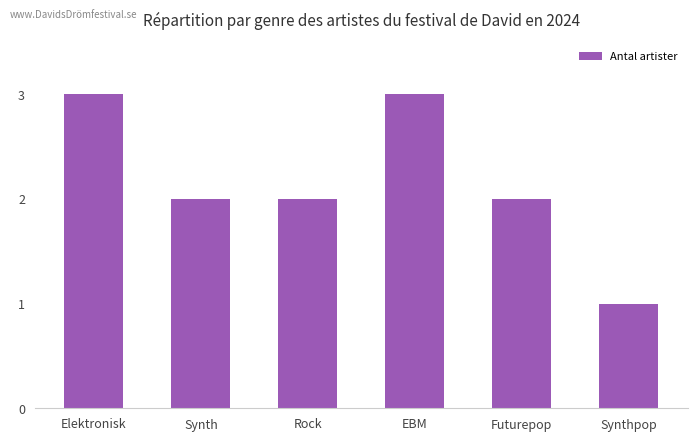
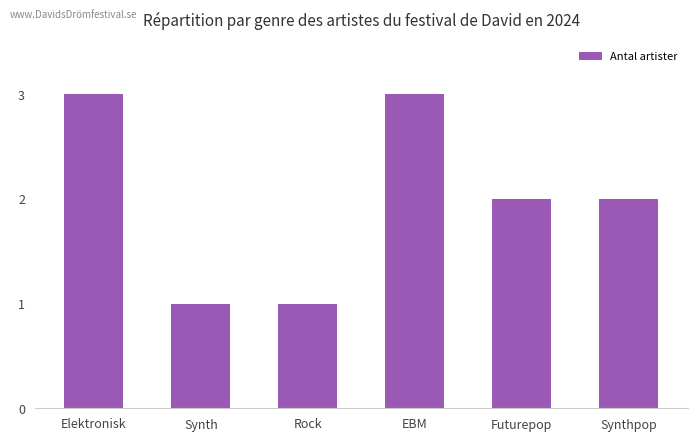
  {
    "Elektronisk": 3,
-   "Synth": 2,
-   "Rock": 2,
+   "Synth": 1,
+   "Rock": 1,
    "EBM": 3,
    "Futurepop": 2,
-   "Synthpop": 1
+   "Synthpop": 2
  }
